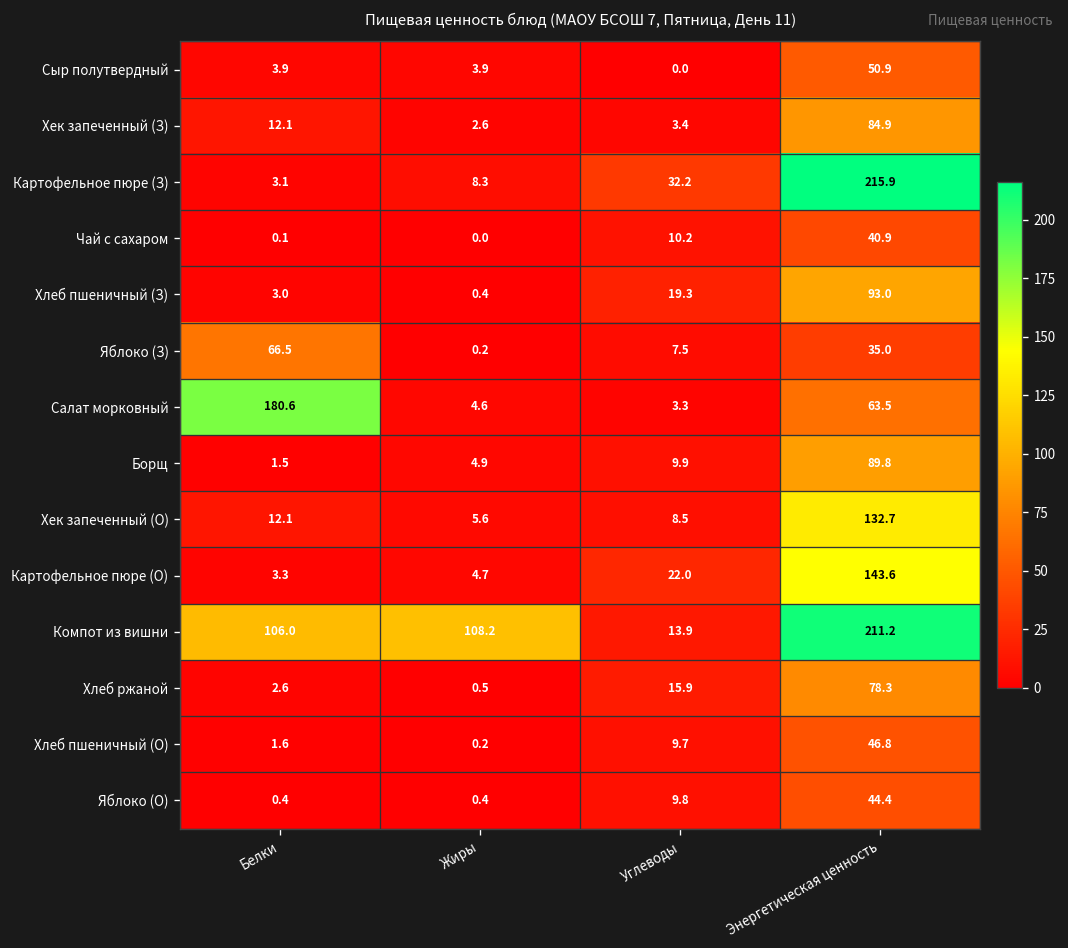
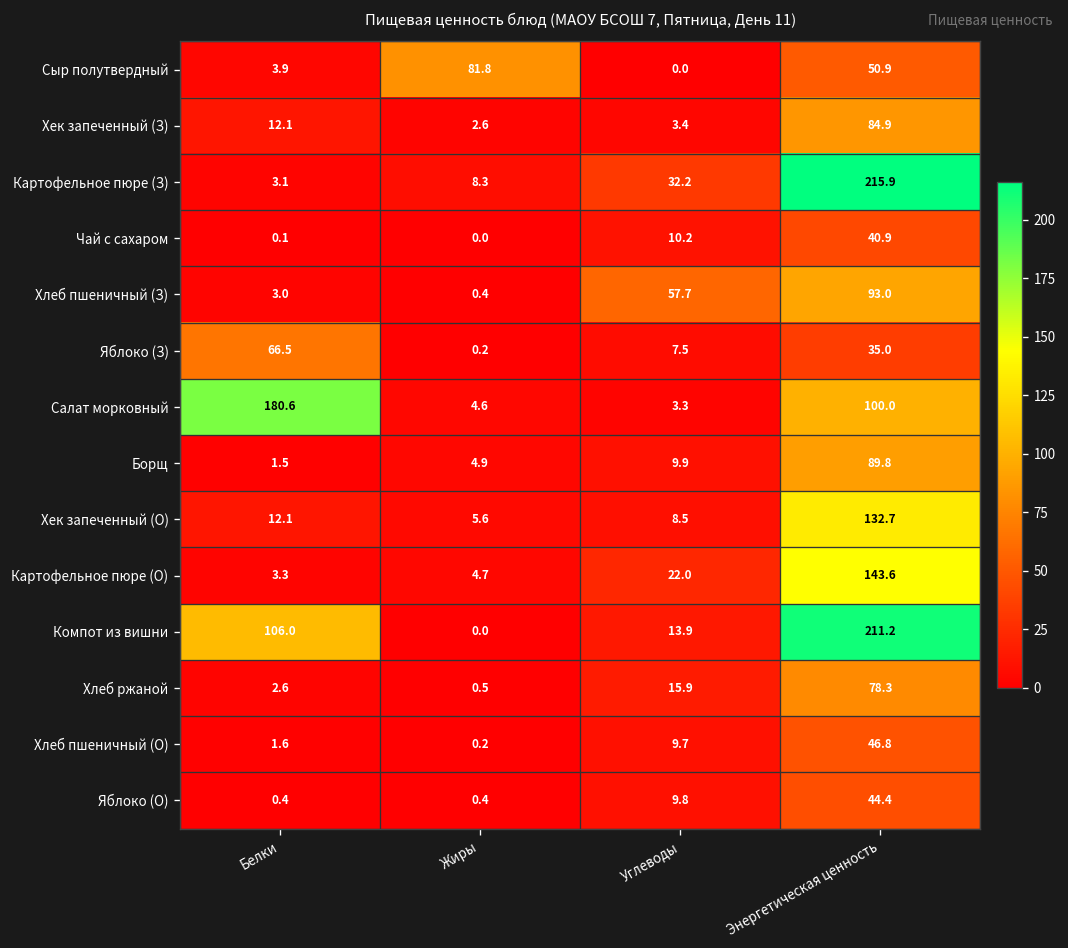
  {
    "Сыр полутвердный": {
      "Белки": 3.9,
-     "Жиры": 3.9,
+     "Жиры": 81.8,
      "Углеводы": 0.0,
      "Энергетическая ценность": 50.9
    },
    "Хек запеченный (З)": {
      "Белки": 12.1,
      "Жиры": 2.6,
      "Углеводы": 3.4,
      "Энергетическая ценность": 84.9
    },
    "Картофельное пюре (З)": {
      "Белки": 3.1,
      "Жиры": 8.3,
      "Углеводы": 32.2,
      "Энергетическая ценность": 215.9
    },
    "Чай с сахаром": {
      "Белки": 0.1,
      "Жиры": 0.0,
      "Углеводы": 10.2,
      "Энергетическая ценность": 40.9
    },
    "Хлеб пшеничный (З)": {
      "Белки": 3.0,
      "Жиры": 0.4,
-     "Углеводы": 19.3,
+     "Углеводы": 57.7,
      "Энергетическая ценность": 93.0
    },
    "Яблоко (З)": {
      "Белки": 66.5,
      "Жиры": 0.2,
      "Углеводы": 7.5,
      "Энергетическая ценность": 35.0
    },
    "Салат морковный": {
      "Белки": 180.6,
      "Жиры": 4.6,
      "Углеводы": 3.3,
-     "Энергетическая ценность": 63.5
+     "Энергетическая ценность": 100.0
    },
    "Борщ": {
      "Белки": 1.5,
      "Жиры": 4.9,
      "Углеводы": 9.9,
      "Энергетическая ценность": 89.8
    },
    "Хек запеченный (О)": {
      "Белки": 12.1,
      "Жиры": 5.6,
      "Углеводы": 8.5,
      "Энергетическая ценность": 132.7
    },
    "Картофельное пюре (О)": {
      "Белки": 3.3,
      "Жиры": 4.7,
      "Углеводы": 22.0,
      "Энергетическая ценность": 143.6
    },
    "Компот из вишни": {
      "Белки": 106.0,
-     "Жиры": 108.2,
+     "Жиры": 0.0,
      "Углеводы": 13.9,
      "Энергетическая ценность": 211.2
    },
    "Хлеб ржаной": {
      "Белки": 2.6,
      "Жиры": 0.5,
      "Углеводы": 15.9,
      "Энергетическая ценность": 78.3
    },
    "Хлеб пшеничный (О)": {
      "Белки": 1.6,
      "Жиры": 0.2,
      "Углеводы": 9.7,
      "Энергетическая ценность": 46.8
    },
    "Яблоко (О)": {
      "Белки": 0.4,
      "Жиры": 0.4,
      "Углеводы": 9.8,
      "Энергетическая ценность": 44.4
    }
  }
